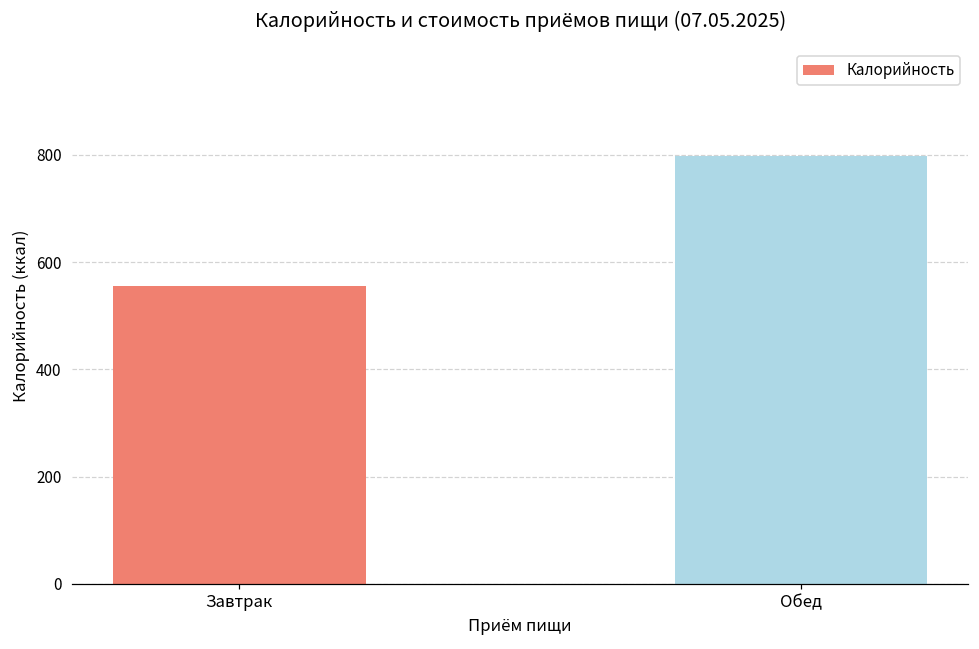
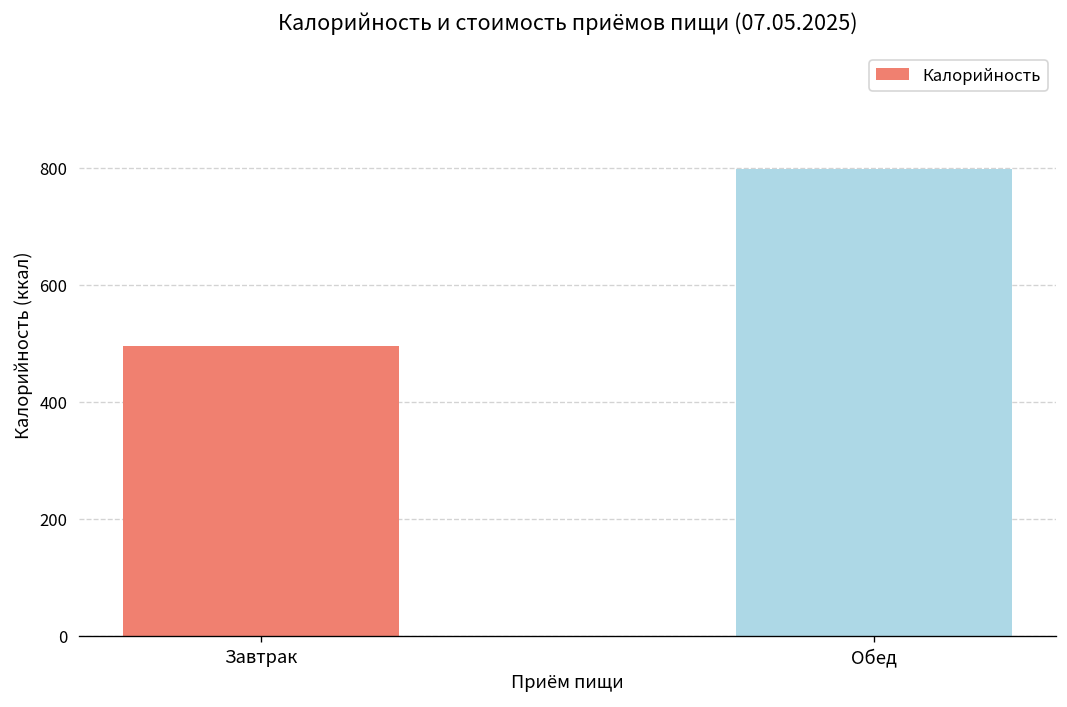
  {
-   "Завтрак": 550,
+   "Завтрак": 500,
    "Обед": 800
  }
